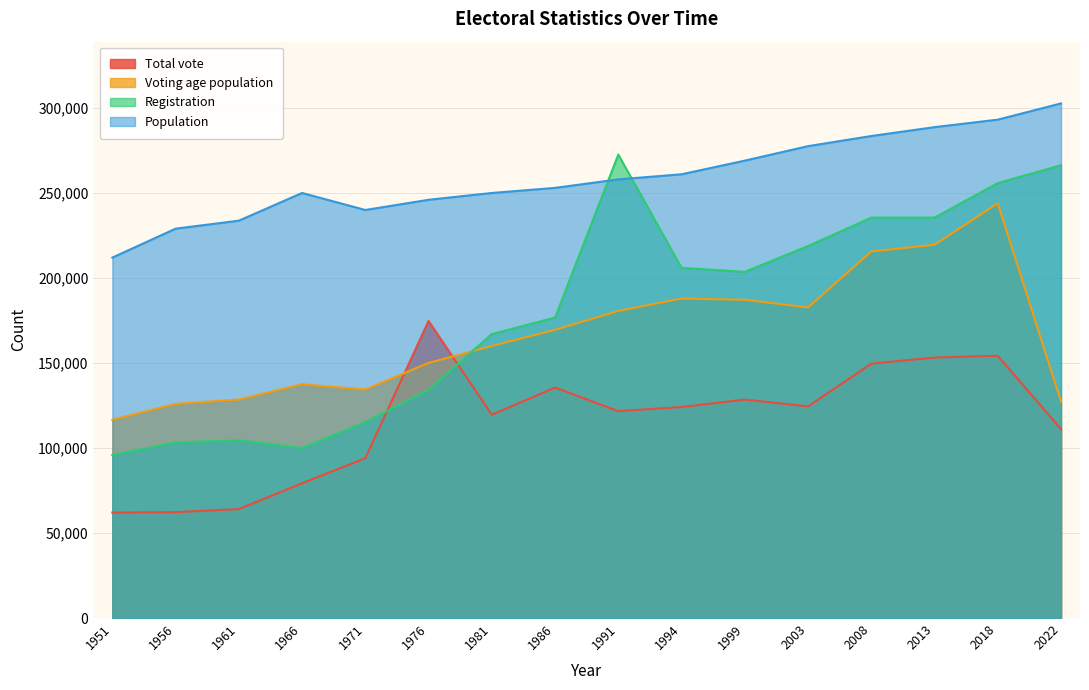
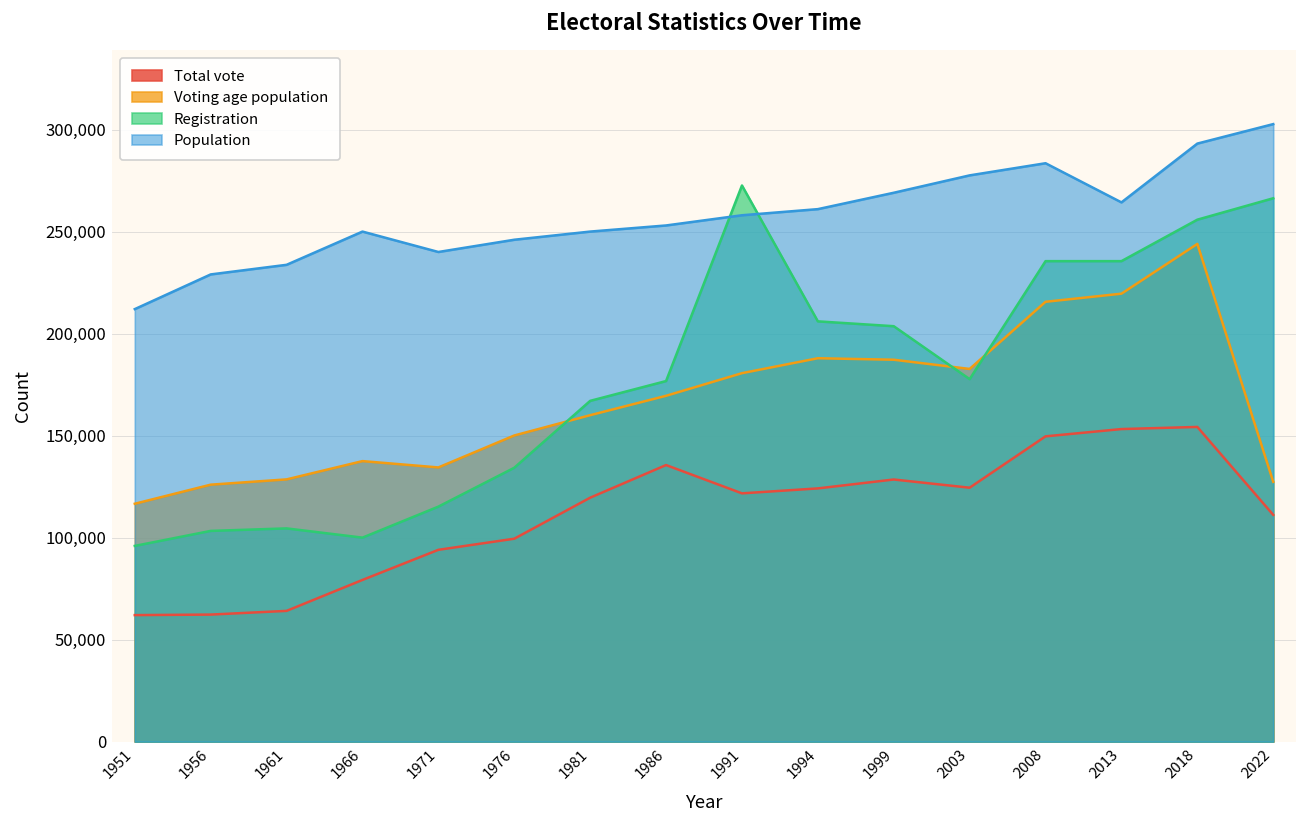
  {
    "Total vote": {
      "1951": "62,000",
      "1956": "62,000",
      "1961": "64,000",
      "1966": "79,000",
      "1971": "94,000",
-     "1976": "175,000",
+     "1976": "99,000",
      "1981": "120,000",
      "1986": "136,000",
      "1991": "122,000",
      "1994": "124,000",
      "1999": "128,000",
      "2003": "124,000",
      "2008": "150,000",
      "2013": "153,000",
      "2018": "154,000",
      "2022": "111,000"
    },
    "Voting age population": {
      "1951": "117,000",
      "1956": "126,000",
      "1961": "129,000",
      "1966": "138,000",
      "1971": "134,000",
      "1976": "150,000",
      "1981": "160,000",
      "1986": "170,000",
      "1991": "181,000",
      "1994": "188,000",
      "1999": "187,000",
      "2003": "183,000",
      "2008": "216,000",
      "2013": "220,000",
      "2018": "244,000",
      "2022": "127,000"
    },
    "Registration": {
      "1951": "96,000",
      "1956": "103,000",
      "1961": "105,000",
      "1966": "100,000",
      "1971": "115,000",
      "1976": "134,000",
      "1981": "167,000",
      "1986": "177,000",
      "1991": "273,000",
      "1994": "206,000",
      "1999": "204,000",
-     "2003": "219,000",
+     "2003": "178,000",
      "2008": "236,000",
      "2013": "236,000",
      "2018": "256,000",
      "2022": "266,000"
    },
    "Population": {
      "1951": "212,000",
      "1956": "229,000",
      "1961": "234,000",
      "1966": "250,000",
      "1971": "240,000",
      "1976": "246,000",
      "1981": "250,000",
      "1986": "253,000",
      "1991": "258,000",
      "1994": "261,000",
      "1999": "269,000",
      "2003": "278,000",
      "2008": "283,000",
-     "2013": "289,000",
+     "2013": "264,000",
      "2018": "293,000",
      "2022": "303,000"
    }
  }
